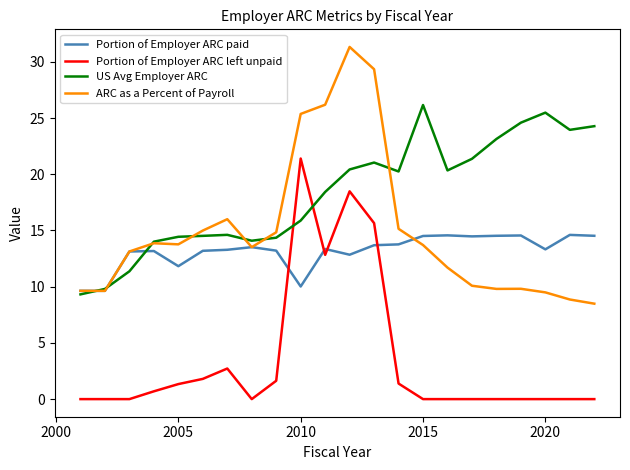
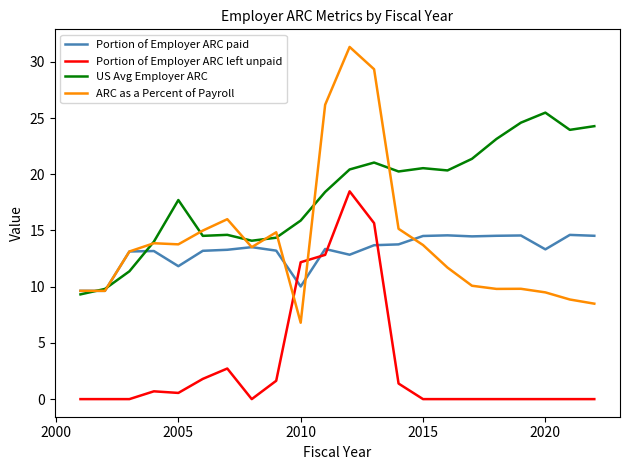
  {
    "Portion of Employer ARC paid": {
      "2005": 11.8,
      "2010": 10.0,
      "2015": 14.5,
      "2020": 13.3
    },
    "Portion of Employer ARC left unpaid": {
-     "2005": 1.3,
-     "2010": 21.4,
+     "2005": 0.6,
+     "2010": 12.2,
      "2015": 0.0,
      "2020": 0.0
    },
    "US Avg Employer ARC": {
-     "2005": 14.4,
+     "2005": 17.7,
      "2010": 15.9,
-     "2015": 26.2,
+     "2015": 20.5,
      "2020": 25.5
    },
    "ARC as a Percent of Payroll": {
      "2005": 13.8,
-     "2010": 25.4,
+     "2010": 6.8,
      "2015": 13.7,
      "2020": 9.5
    }
  }
